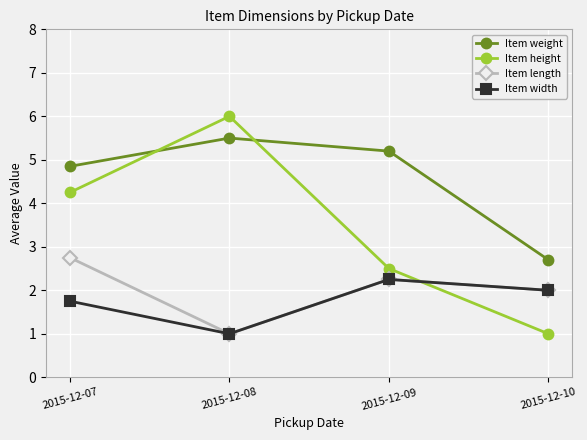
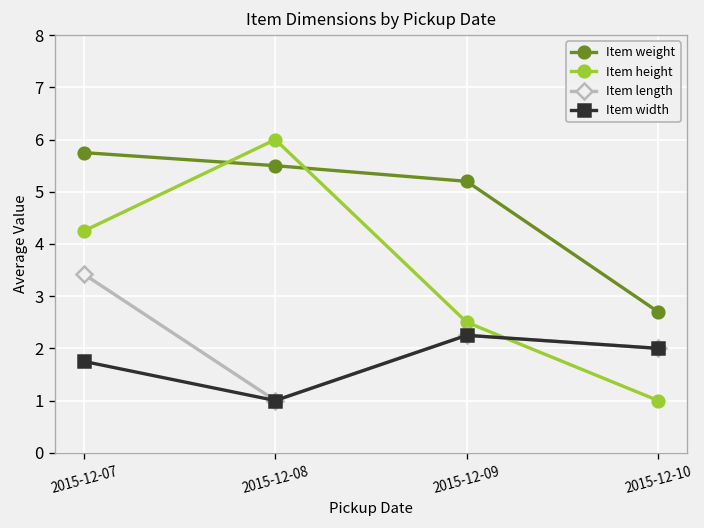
  {
    "Item weight": {
-     "2015-12-07": 4.9,
+     "2015-12-07": 5.8,
      "2015-12-08": 5.5,
      "2015-12-09": 5.2,
      "2015-12-10": 2.7
    },
    "Item height": {
      "2015-12-07": 4.3,
      "2015-12-08": 6.0,
      "2015-12-09": 2.5,
      "2015-12-10": 1.0
    },
    "Item length": {
-     "2015-12-07": 2.8
+     "2015-12-07": 3.4
    },
    "Item width": {
      "2015-12-07": 1.8
    }
  }
